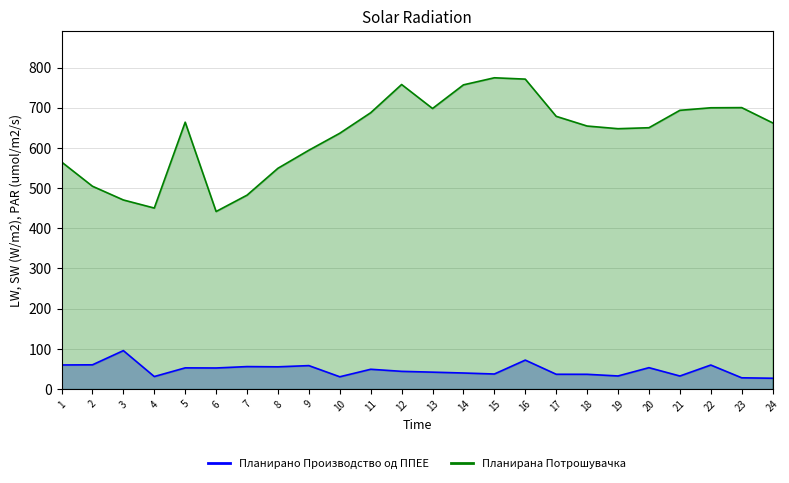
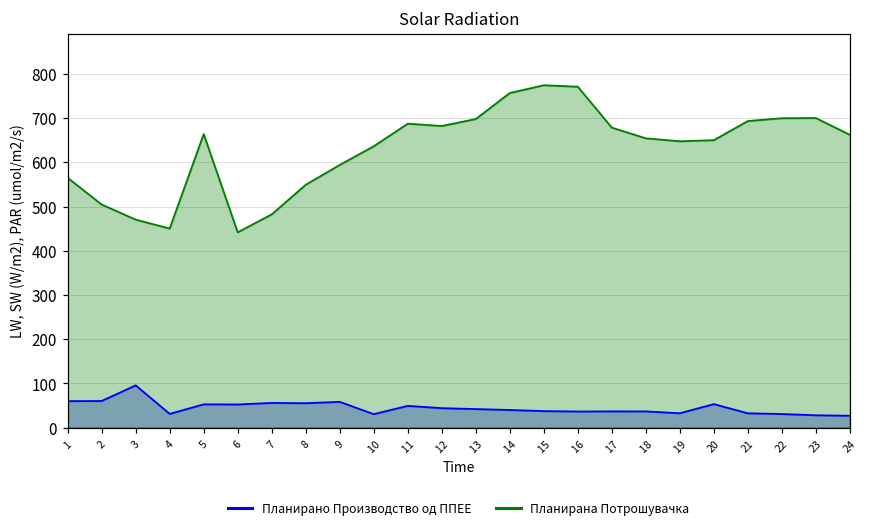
  {
    "Планирано Производство од ППЕЕ": {
      "1": 60,
      "2": 60,
      "3": 100,
      "4": 30,
      "5": 50,
      "6": 50,
      "7": 60,
      "8": 60,
      "9": 60,
      "10": 30,
      "11": 50,
      "12": 40,
      "13": 40,
      "14": 40,
      "15": 40,
-     "16": 70,
+     "16": 40,
      "17": 40,
      "18": 40,
      "19": 30,
      "20": 50,
      "21": 30,
-     "22": 60,
+     "22": 30,
      "23": 30,
      "24": 30
    },
    "Планирана Потрошувачка": {
      "1": 570,
      "2": 500,
      "3": 470,
      "4": 450,
      "5": 660,
      "6": 440,
      "7": 480,
      "8": 550,
      "9": 590,
      "10": 640,
      "11": 690,
-     "12": 760,
+     "12": 680,
      "13": 700,
      "14": 760,
      "15": 770,
      "16": 770,
      "17": 680,
      "18": 650,
      "19": 650,
      "20": 650,
      "21": 690,
      "22": 700,
      "23": 700,
      "24": 660
    }
  }
